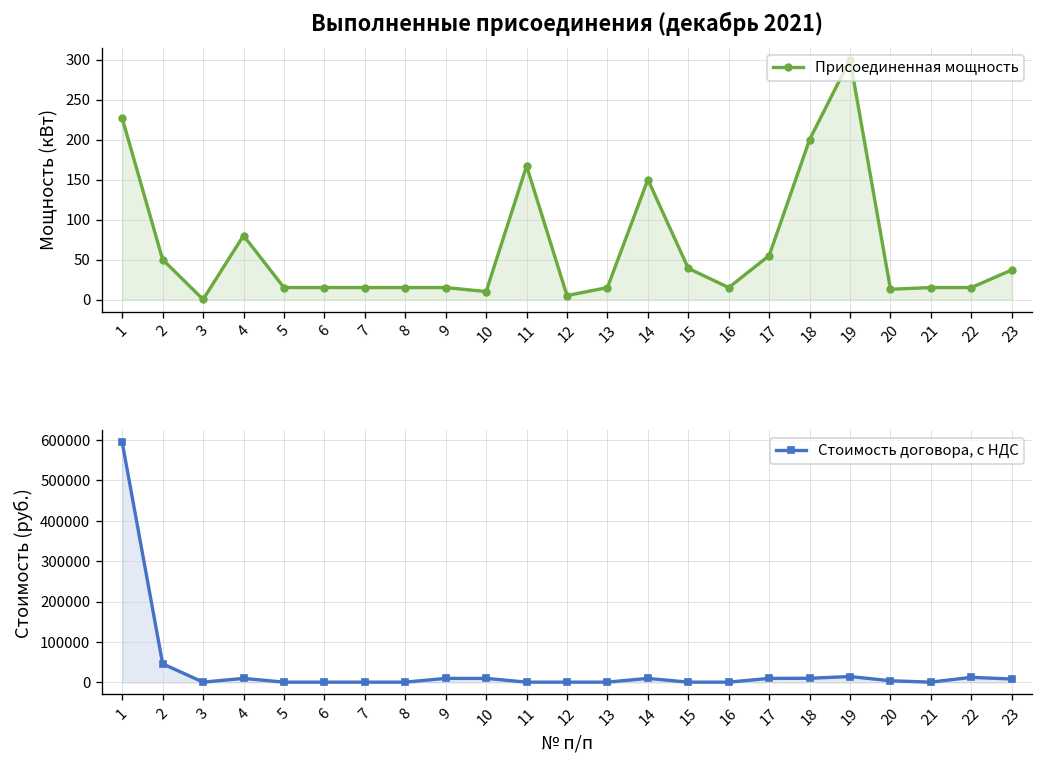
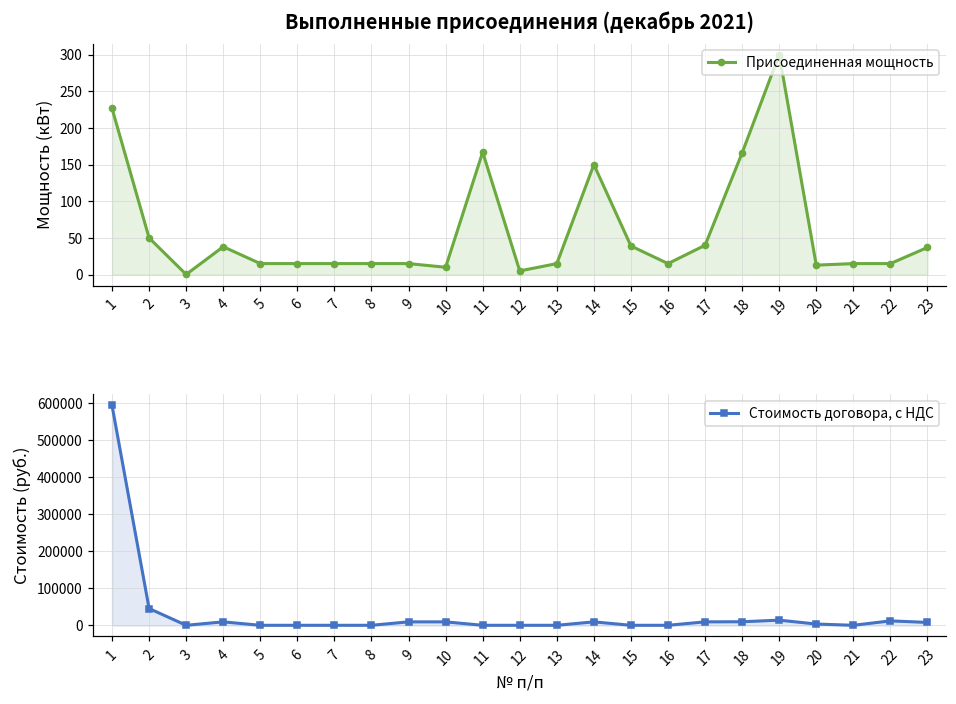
  {
    "Выполненные присоединения (декабрь 2021)": {
      "1": 230,
      "2": 50,
      "3": 0,
-     "4": 80,
+     "4": 40,
      "5": 20,
      "6": 20,
      "7": 20,
      "8": 20,
      "9": 20,
      "10": 10,
      "11": 170,
      "12": 10,
      "13": 20,
      "14": 150,
      "15": 40,
      "16": 20,
-     "17": 60,
-     "18": 200,
+     "17": 40,
+     "18": 170,
      "20": 10,
      "21": 20,
      "22": 20,
      "23": 40
    }
  }
